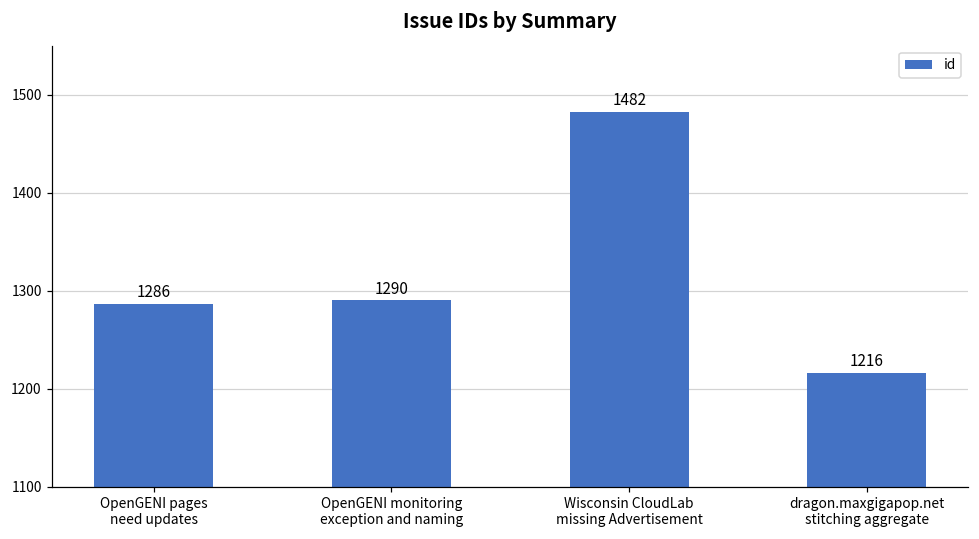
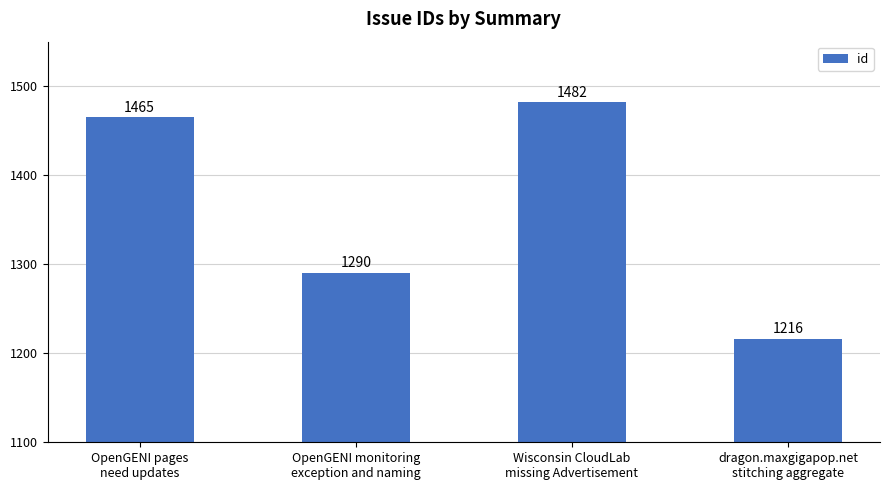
  {
-   "OpenGENI pages need updates": 1286,
+   "OpenGENI pages need updates": 1465,
    "OpenGENI monitoring exception and naming": 1290,
    "Wisconsin CloudLab missing Advertisement": 1482,
    "dragon.maxgigapop.net stitching aggregate": 1216
  }
